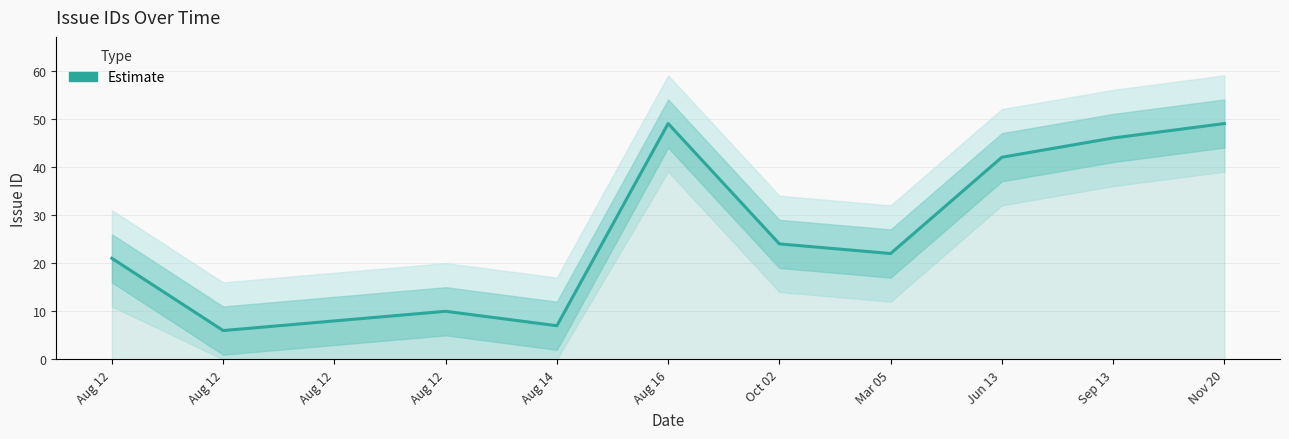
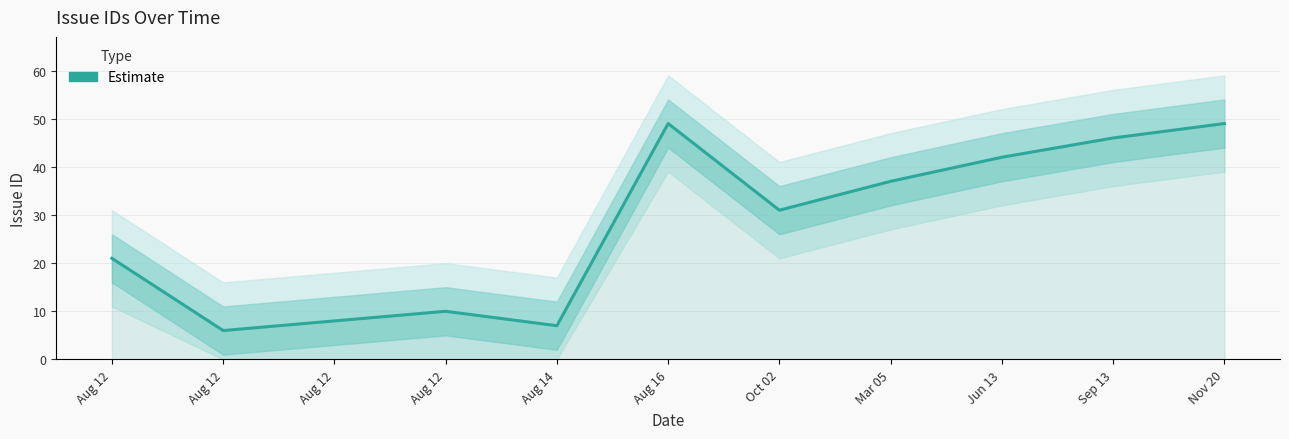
  {
    "Estimate": {
      "Aug 14": 7,
      "Aug 16": 49,
-     "Oct 02": 24,
-     "Mar 05": 22,
+     "Oct 02": 31,
+     "Mar 05": 37,
      "Jun 13": 42,
      "Sep 13": 46,
      "Nov 20": 49
    }
  }
